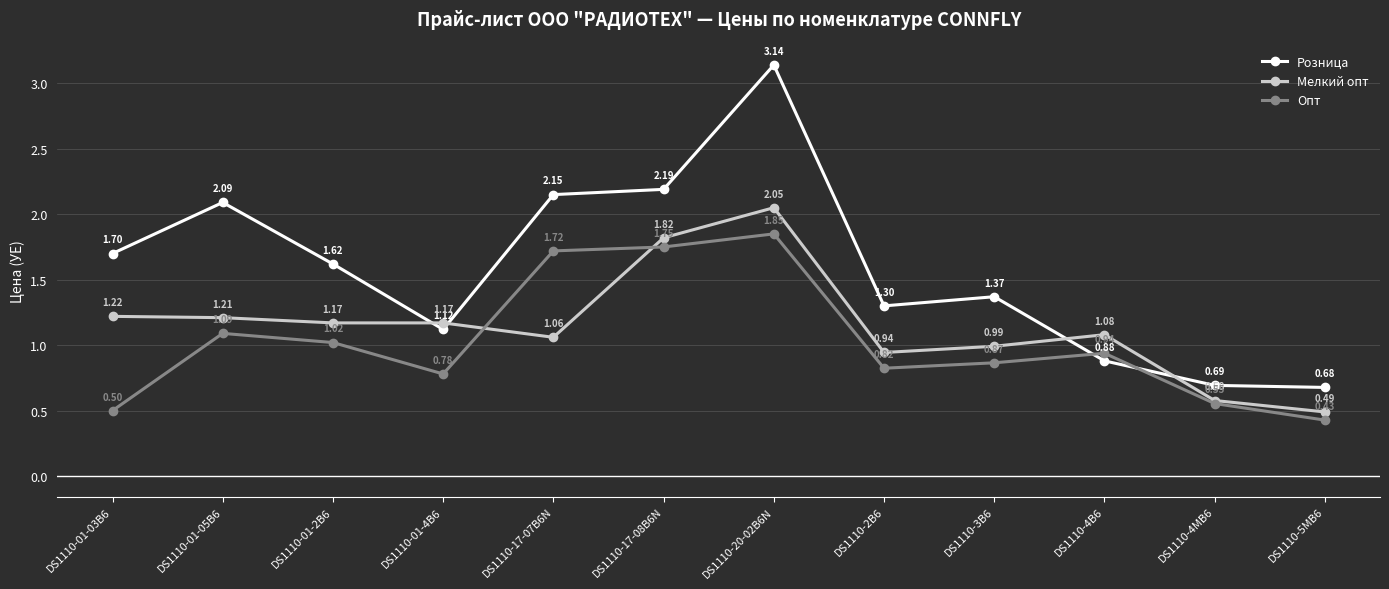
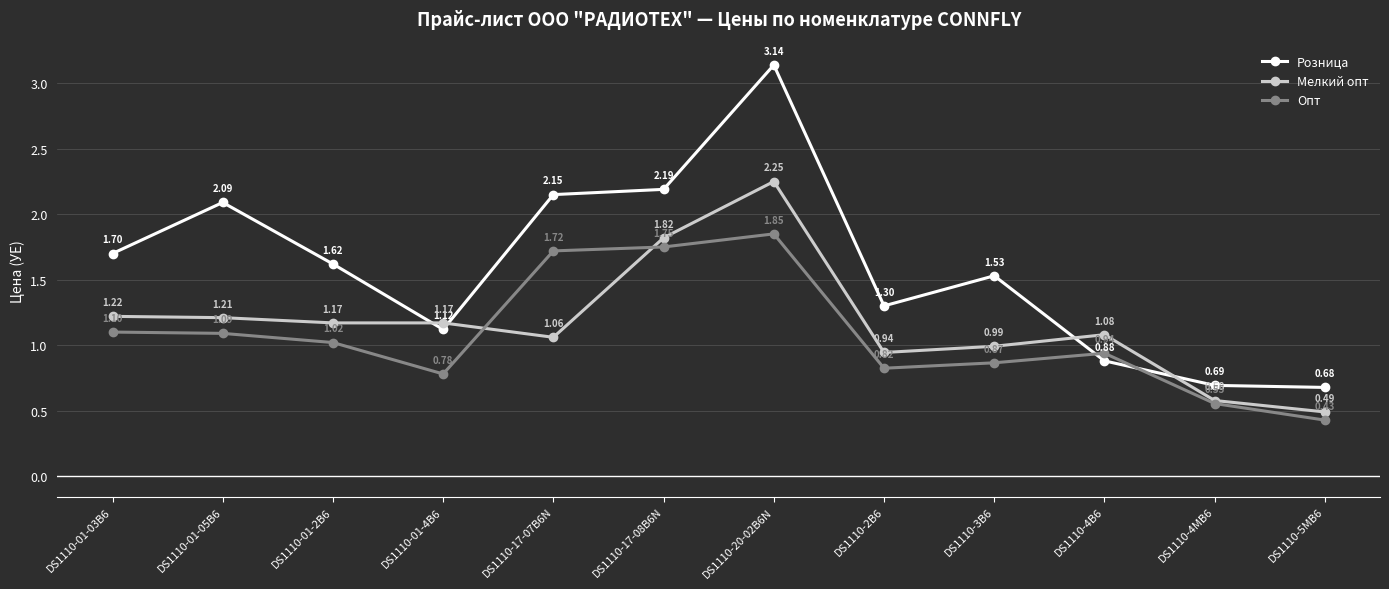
  {
    "Розница": {
      "DS1110-01-03B6": 1.70,
      "DS1110-01-05B6": 2.09,
      "DS1110-01-2B6": 1.62,
      "DS1110-17-07B6N": 2.15,
      "DS1110-17-08B6N": 2.19,
      "DS1110-20-02B6N": 3.14,
      "DS1110-2B6": 1.30,
-     "DS1110-3B6": 1.37,
+     "DS1110-3B6": 1.53,
      "DS1110-4MB6": 0.69,
      "DS1110-5MB6": 0.68
    },
    "Мелкий опт": {
      "DS1110-01-03B6": 1.22,
      "DS1110-01-05B6": 1.21,
      "DS1110-01-2B6": 1.17,
      "DS1110-17-07B6N": 1.06,
      "DS1110-17-08B6N": 1.82,
-     "DS1110-20-02B6N": 2.05,
+     "DS1110-20-02B6N": 2.25,
      "DS1110-2B6": 0.94,
      "DS1110-3B6": 0.99,
      "DS1110-4B6": 1.08
    },
    "Опт": {
-     "DS1110-01-03B6": 0.50,
+     "DS1110-01-03B6": 1.10,
      "DS1110-01-4B6": 0.78,
      "DS1110-17-07B6N": 1.72,
      "DS1110-20-02B6N": 1.85
    }
  }
